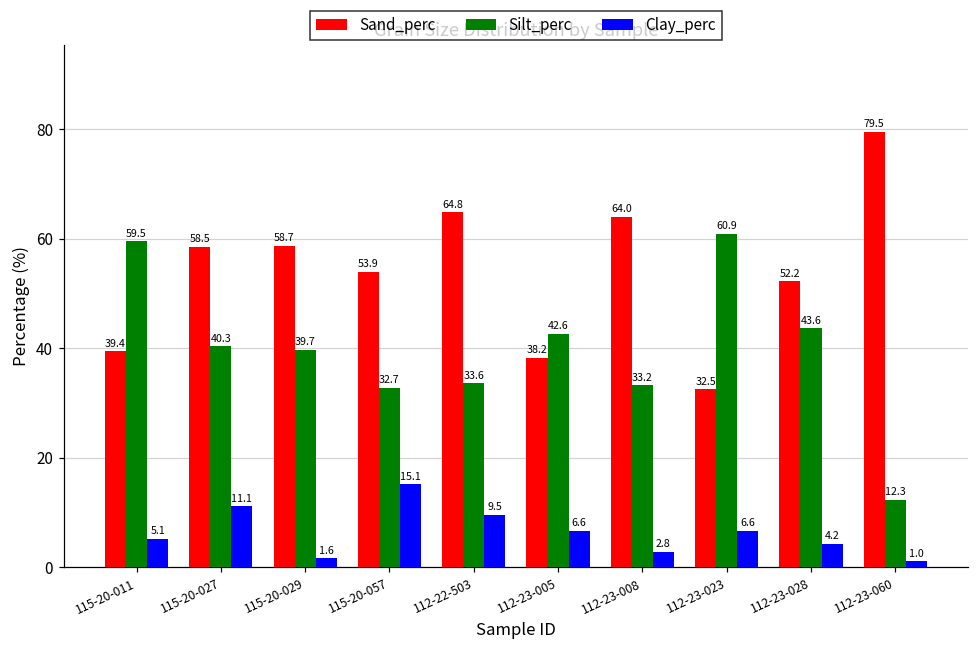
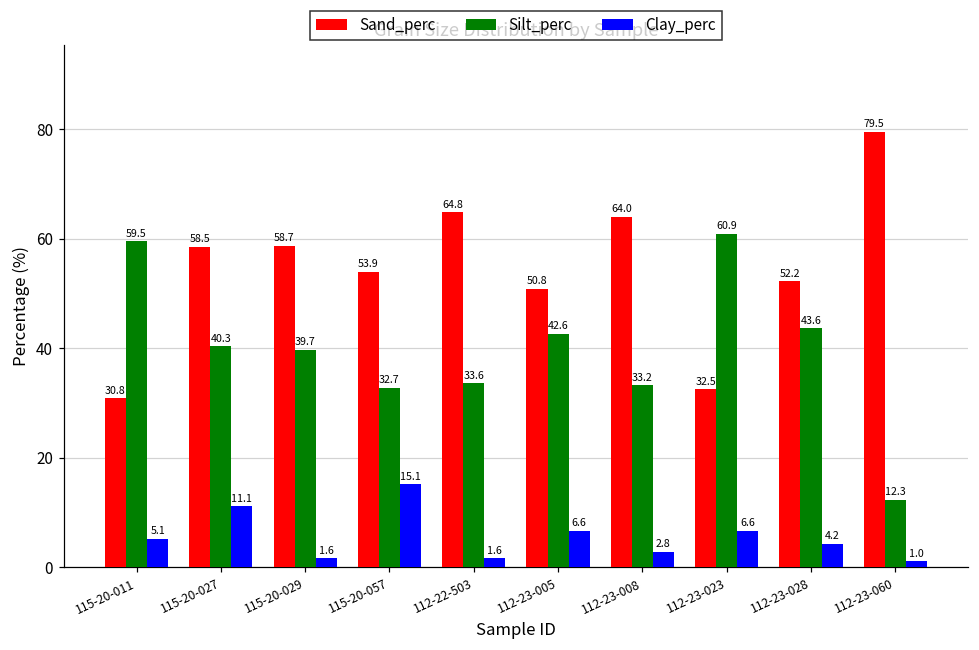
  {
    "Sand_perc": {
-     "115-20-011": 39.4,
+     "115-20-011": 30.8,
      "115-20-027": 58.5,
      "115-20-029": 58.7,
      "115-20-057": 53.9,
      "112-22-503": 64.8,
-     "112-23-005": 38.2,
+     "112-23-005": 50.8,
      "112-23-008": 64.0,
      "112-23-023": 32.5,
      "112-23-028": 52.2,
      "112-23-060": 79.5
    },
    "Silt_perc": {
      "115-20-011": 59.5,
      "115-20-027": 40.3,
      "115-20-029": 39.7,
      "115-20-057": 32.7,
      "112-22-503": 33.6,
      "112-23-005": 42.6,
      "112-23-008": 33.2,
      "112-23-023": 60.9,
      "112-23-028": 43.6,
      "112-23-060": 12.3
    },
    "Clay_perc": {
      "115-20-011": 5.1,
      "115-20-027": 11.1,
      "115-20-029": 1.6,
      "115-20-057": 15.1,
-     "112-22-503": 9.5,
+     "112-22-503": 1.6,
      "112-23-005": 6.6,
      "112-23-008": 2.8,
      "112-23-023": 6.6,
      "112-23-028": 4.2,
      "112-23-060": 1.0
    }
  }
